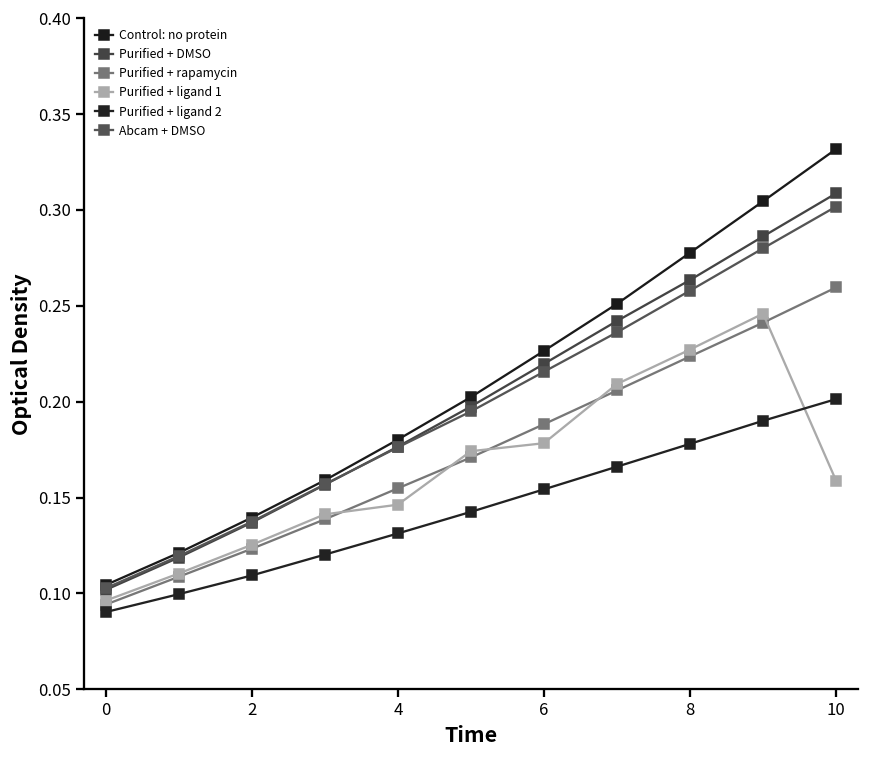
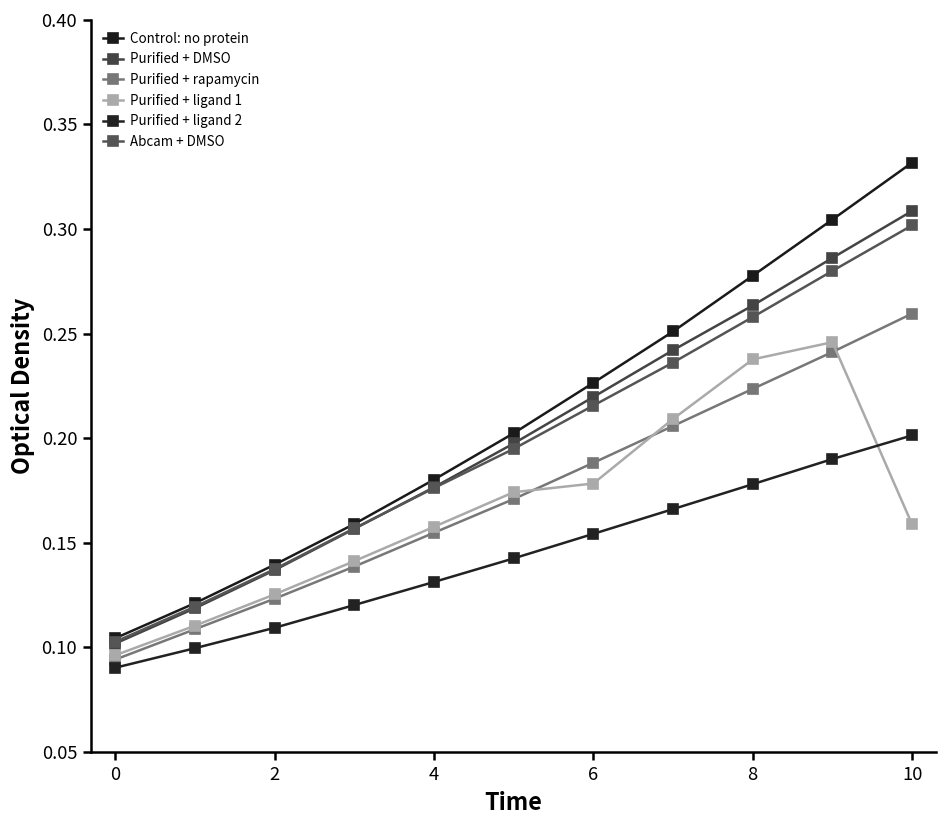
  {
    "Purified + ligand 1": {
      "0": 0.096,
      "2": 0.125,
-     "4": 0.146,
+     "4": 0.158,
      "6": 0.178,
-     "8": 0.227,
+     "8": 0.238,
      "10": 0.159
    }
  }
